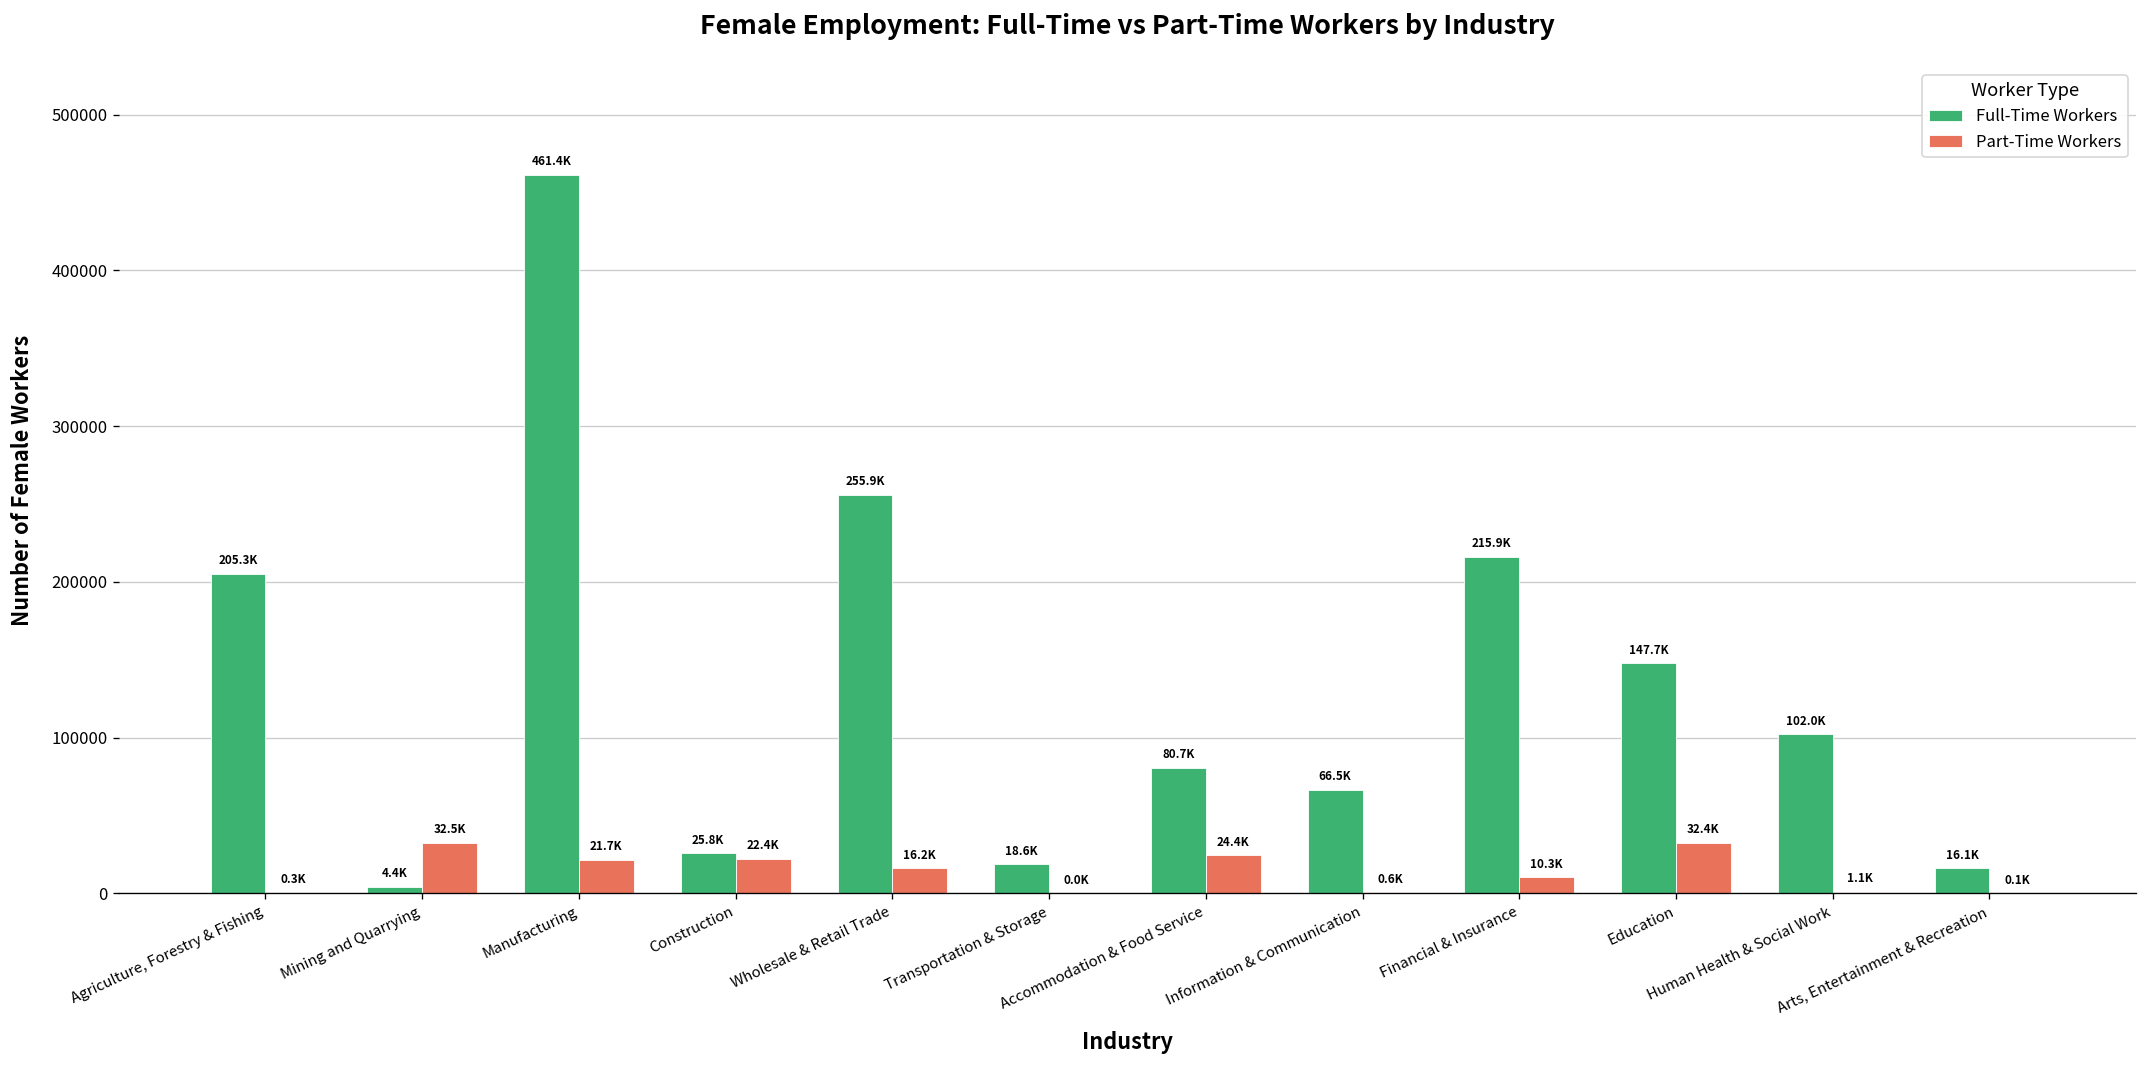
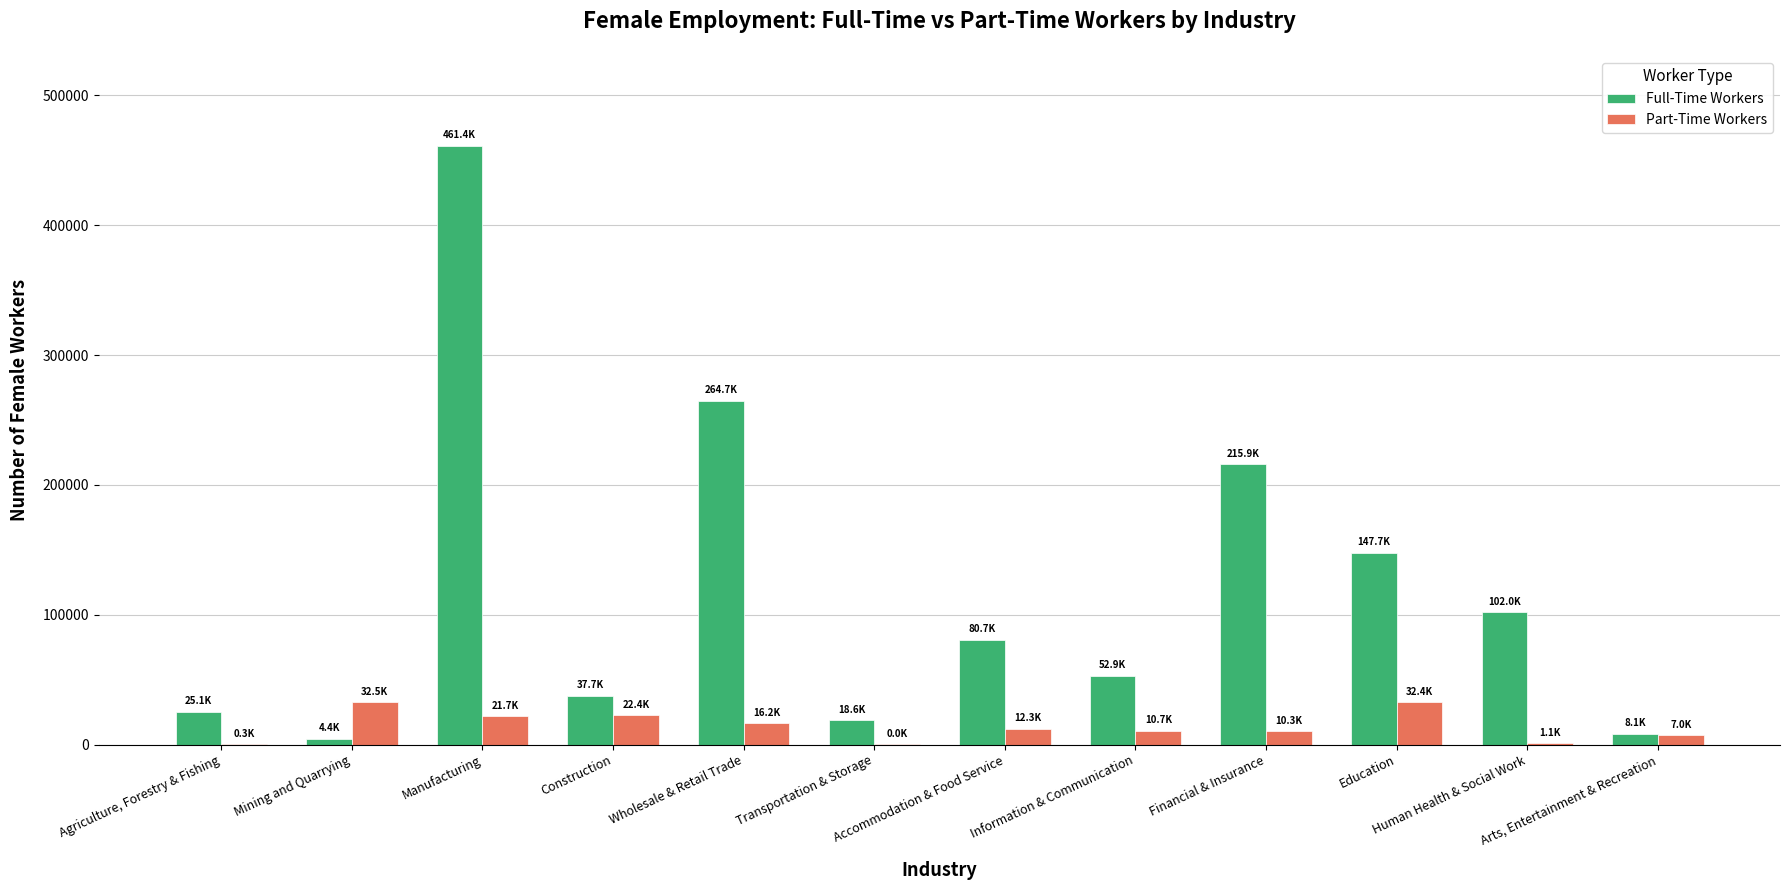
  {
    "Full-Time Workers": {
-     "Agriculture, Forestry & Fishing": "205.3K",
+     "Agriculture, Forestry & Fishing": "25.1K",
      "Mining and Quarrying": "4.4K",
      "Manufacturing": "461.4K",
-     "Construction": "25.8K",
-     "Wholesale & Retail Trade": "255.9K",
+     "Construction": "37.7K",
+     "Wholesale & Retail Trade": "264.7K",
      "Transportation & Storage": "18.6K",
      "Accommodation & Food Service": "80.7K",
-     "Information & Communication": "66.5K",
+     "Information & Communication": "52.9K",
      "Financial & Insurance": "215.9K",
      "Education": "147.7K",
      "Human Health & Social Work": "102.0K",
-     "Arts, Entertainment & Recreation": "16.1K"
+     "Arts, Entertainment & Recreation": "8.1K"
    },
    "Part-Time Workers": {
      "Agriculture, Forestry & Fishing": "0.3K",
      "Mining and Quarrying": "32.5K",
      "Manufacturing": "21.7K",
      "Construction": "22.4K",
      "Wholesale & Retail Trade": "16.2K",
-     "Accommodation & Food Service": "24.4K",
-     "Information & Communication": "0.6K",
+     "Accommodation & Food Service": "12.3K",
+     "Information & Communication": "10.7K",
      "Financial & Insurance": "10.3K",
      "Education": "32.4K",
      "Human Health & Social Work": "1.1K",
-     "Arts, Entertainment & Recreation": "0.1K"
+     "Arts, Entertainment & Recreation": "7.0K"
    }
  }
